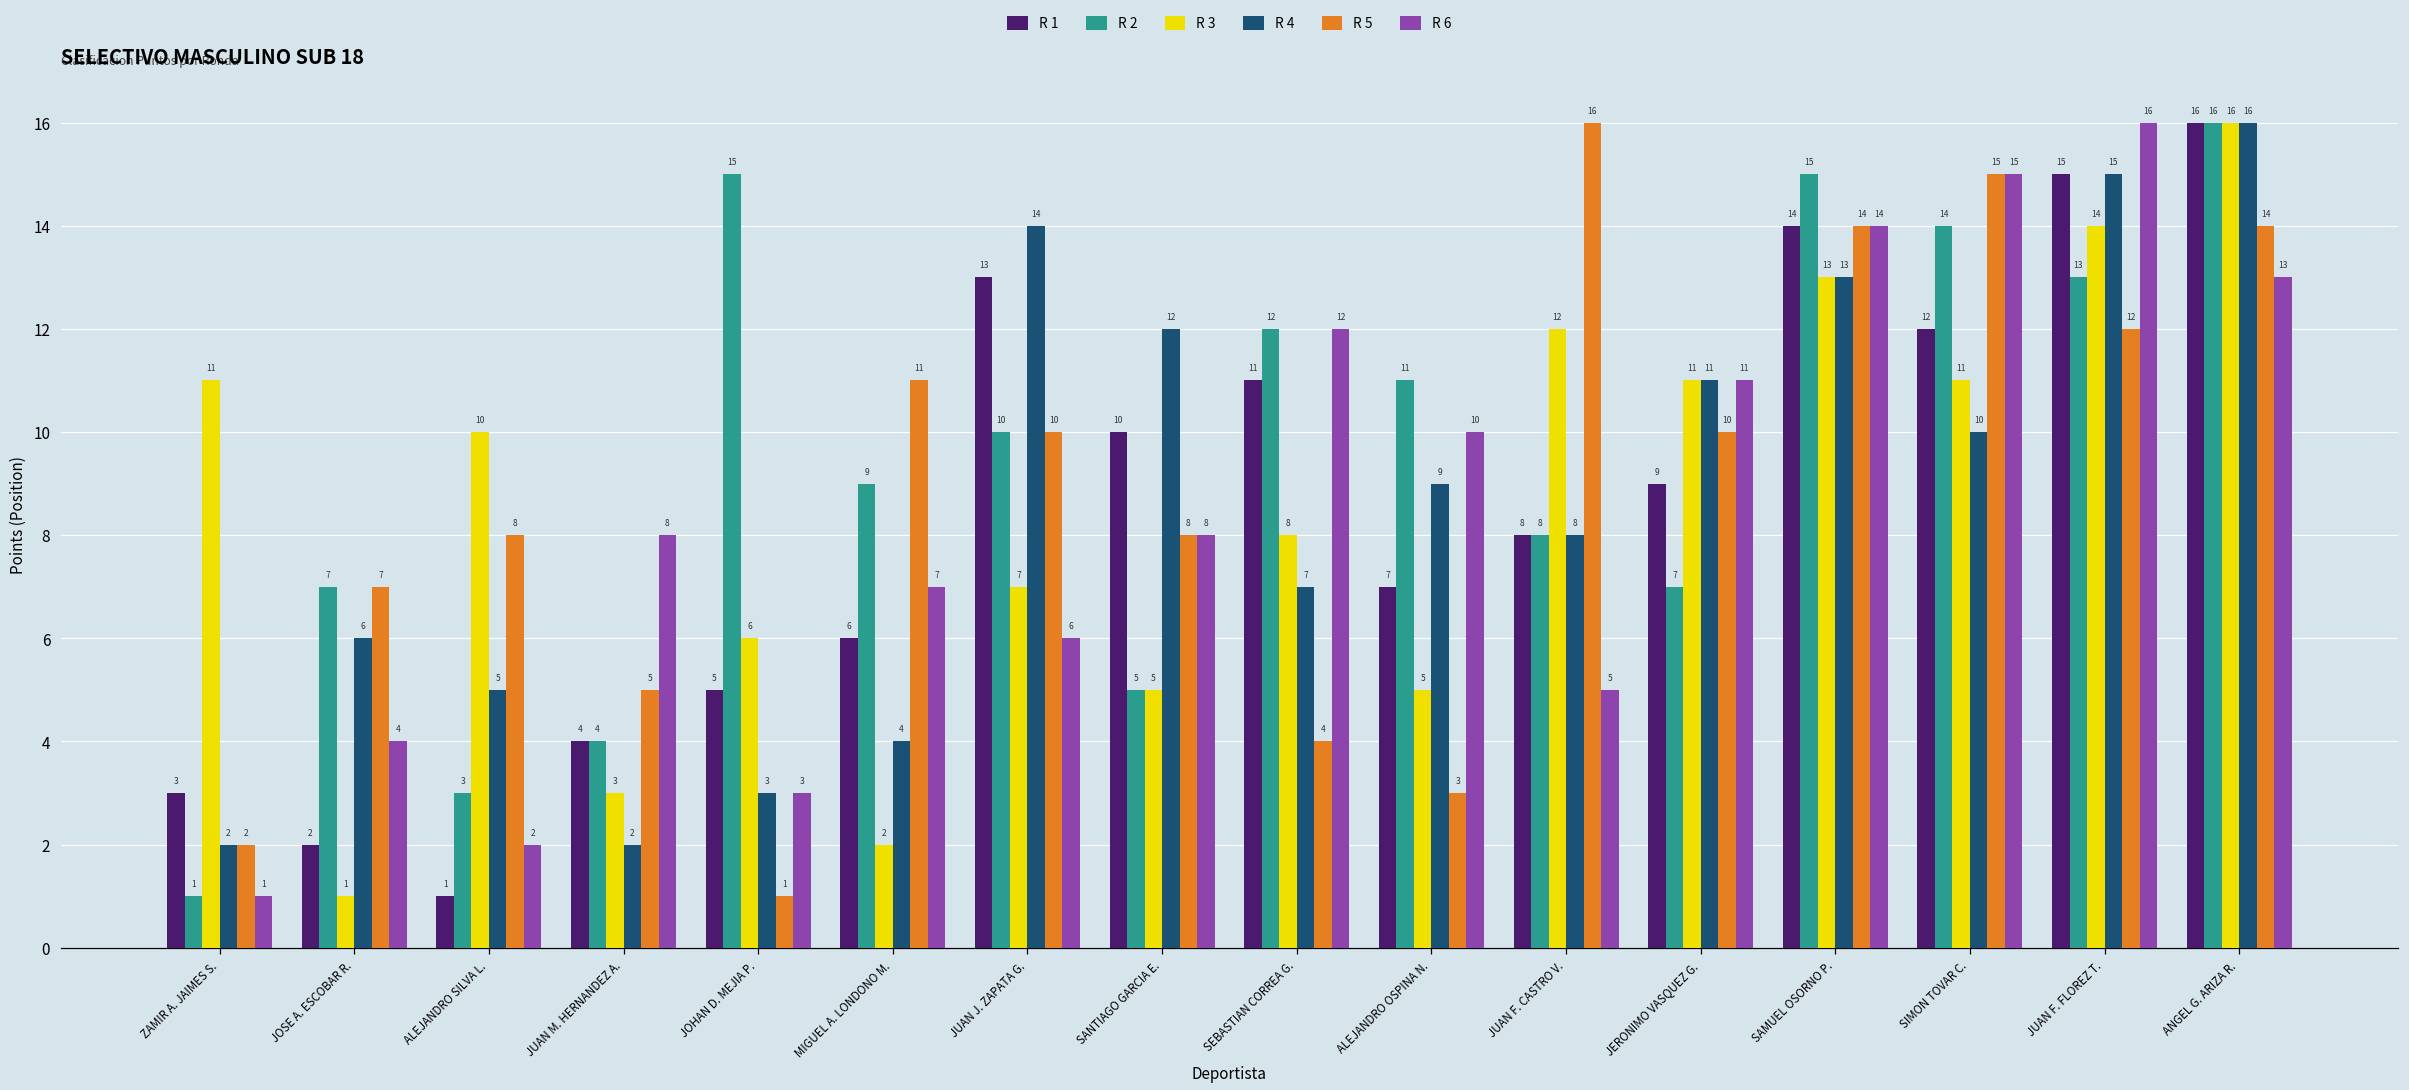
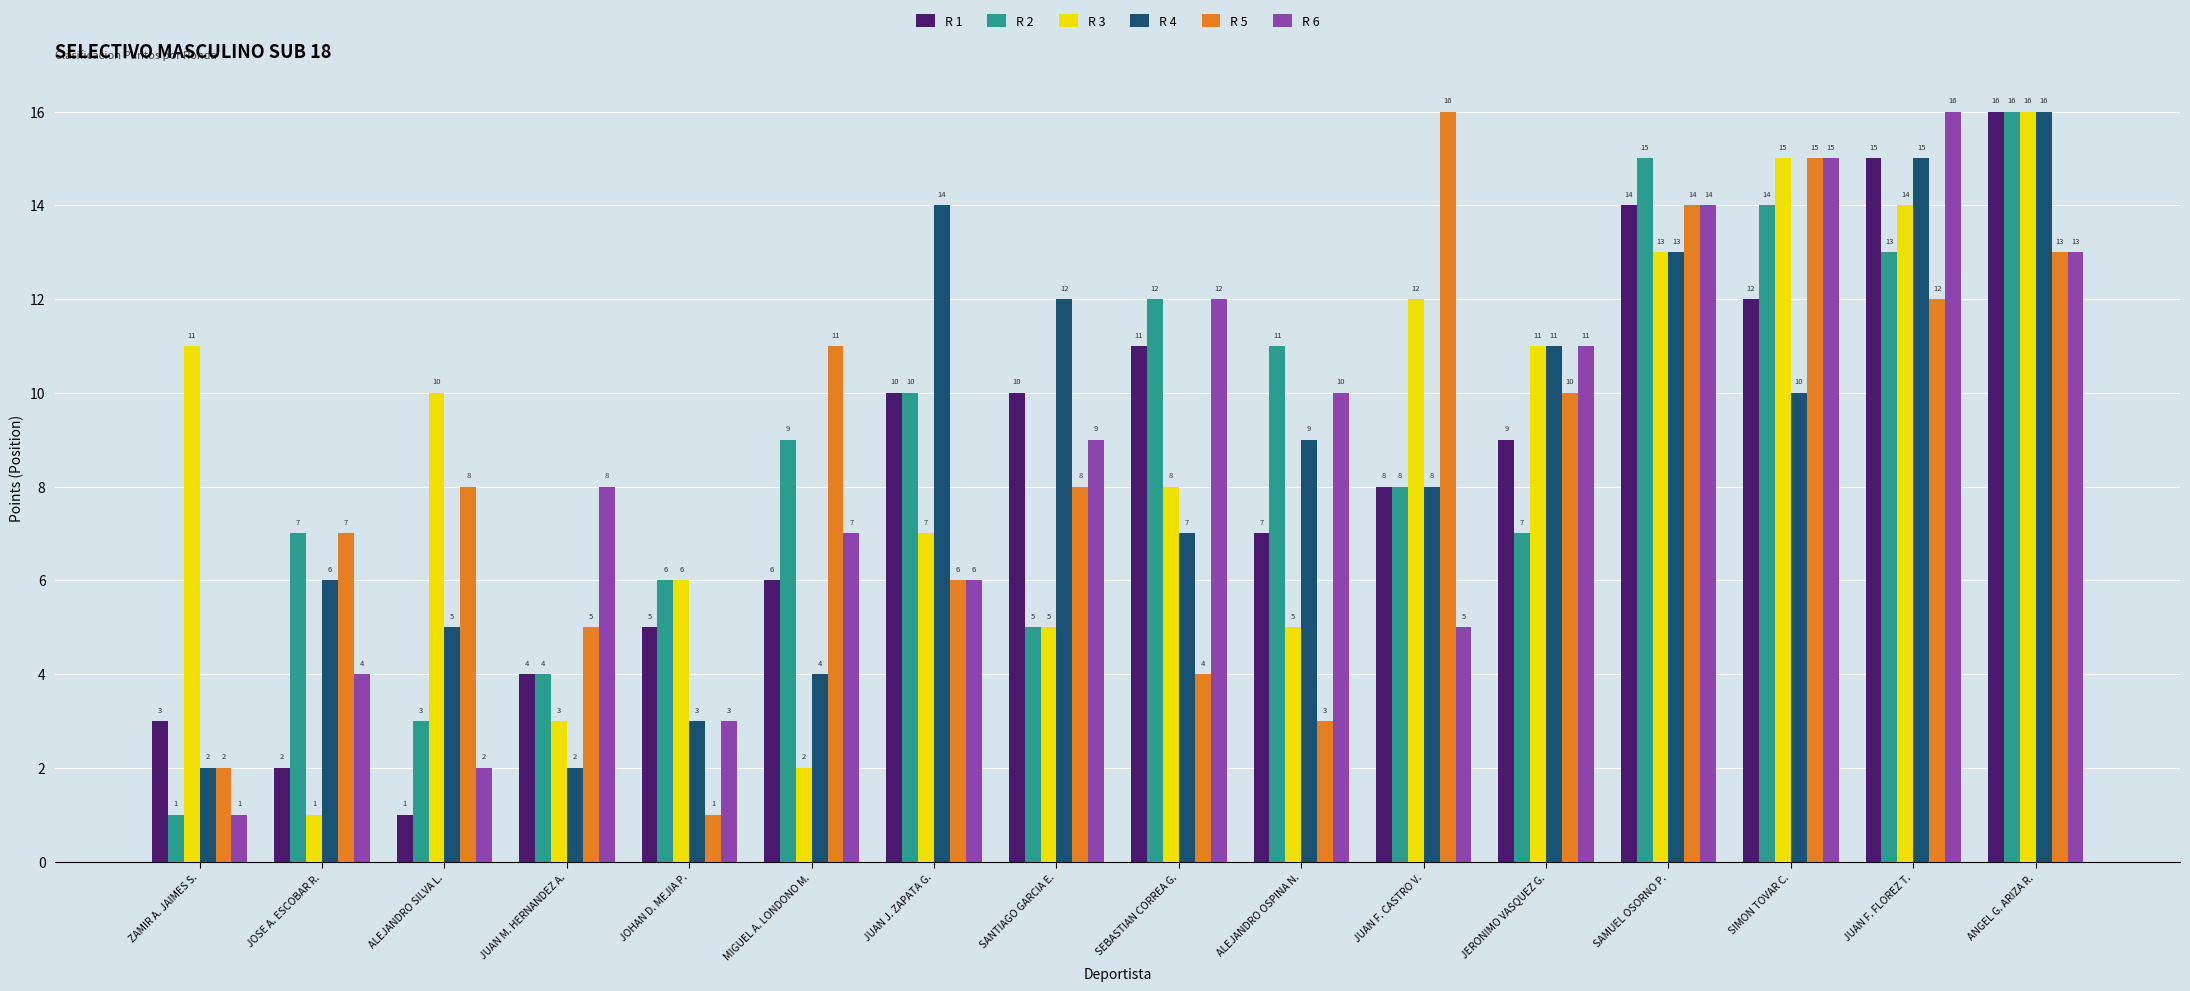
  {
    "R 1": {
      "ZAMIR A. JAIMES S.": 3,
      "JOSE A. ESCOBAR R.": 2,
      "ALEJANDRO SILVA L.": 1,
      "JUAN M. HERNANDEZ A.": 4,
      "JOHAN D. MEJIA P.": 5,
      "MIGUEL A. LONDONO M.": 6,
-     "JUAN J. ZAPATA G.": 13,
+     "JUAN J. ZAPATA G.": 10,
      "SANTIAGO GARCIA E.": 10,
      "SEBASTIAN CORREA G.": 11,
      "ALEJANDRO OSPINA N.": 7,
      "JUAN F. CASTRO V.": 8,
      "JERONIMO VASQUEZ G.": 9,
      "SAMUEL OSORNO P.": 14,
      "SIMON TOVAR C.": 12,
      "JUAN F. FLOREZ T.": 15,
      "ANGEL G. ARIZA R.": 16
    },
    "R 2": {
      "ZAMIR A. JAIMES S.": 1,
      "JOSE A. ESCOBAR R.": 7,
      "ALEJANDRO SILVA L.": 3,
      "JUAN M. HERNANDEZ A.": 4,
-     "JOHAN D. MEJIA P.": 15,
+     "JOHAN D. MEJIA P.": 6,
      "MIGUEL A. LONDONO M.": 9,
      "JUAN J. ZAPATA G.": 10,
      "SANTIAGO GARCIA E.": 5,
      "SEBASTIAN CORREA G.": 12,
      "ALEJANDRO OSPINA N.": 11,
      "JUAN F. CASTRO V.": 8,
      "JERONIMO VASQUEZ G.": 7,
      "SAMUEL OSORNO P.": 15,
      "SIMON TOVAR C.": 14,
      "JUAN F. FLOREZ T.": 13,
      "ANGEL G. ARIZA R.": 16
    },
    "R 3": {
      "ZAMIR A. JAIMES S.": 11,
      "JOSE A. ESCOBAR R.": 1,
      "ALEJANDRO SILVA L.": 10,
      "JUAN M. HERNANDEZ A.": 3,
      "JOHAN D. MEJIA P.": 6,
      "MIGUEL A. LONDONO M.": 2,
      "JUAN J. ZAPATA G.": 7,
      "SANTIAGO GARCIA E.": 5,
      "SEBASTIAN CORREA G.": 8,
      "ALEJANDRO OSPINA N.": 5,
      "JUAN F. CASTRO V.": 12,
      "JERONIMO VASQUEZ G.": 11,
      "SAMUEL OSORNO P.": 13,
-     "SIMON TOVAR C.": 11,
+     "SIMON TOVAR C.": 15,
      "JUAN F. FLOREZ T.": 14,
      "ANGEL G. ARIZA R.": 16
    },
    "R 4": {
      "ZAMIR A. JAIMES S.": 2,
      "JOSE A. ESCOBAR R.": 6,
      "ALEJANDRO SILVA L.": 5,
      "JUAN M. HERNANDEZ A.": 2,
      "JOHAN D. MEJIA P.": 3,
      "MIGUEL A. LONDONO M.": 4,
      "JUAN J. ZAPATA G.": 14,
      "SANTIAGO GARCIA E.": 12,
      "SEBASTIAN CORREA G.": 7,
      "ALEJANDRO OSPINA N.": 9,
      "JUAN F. CASTRO V.": 8,
      "JERONIMO VASQUEZ G.": 11,
      "SAMUEL OSORNO P.": 13,
      "SIMON TOVAR C.": 10,
      "JUAN F. FLOREZ T.": 15,
      "ANGEL G. ARIZA R.": 16
    },
    "R 5": {
      "ZAMIR A. JAIMES S.": 2,
      "JOSE A. ESCOBAR R.": 7,
      "ALEJANDRO SILVA L.": 8,
      "JUAN M. HERNANDEZ A.": 5,
      "JOHAN D. MEJIA P.": 1,
      "MIGUEL A. LONDONO M.": 11,
-     "JUAN J. ZAPATA G.": 10,
+     "JUAN J. ZAPATA G.": 6,
      "SANTIAGO GARCIA E.": 8,
      "SEBASTIAN CORREA G.": 4,
      "ALEJANDRO OSPINA N.": 3,
      "JUAN F. CASTRO V.": 16,
      "JERONIMO VASQUEZ G.": 10,
      "SAMUEL OSORNO P.": 14,
      "SIMON TOVAR C.": 15,
      "JUAN F. FLOREZ T.": 12,
-     "ANGEL G. ARIZA R.": 14
+     "ANGEL G. ARIZA R.": 13
    },
    "R 6": {
      "ZAMIR A. JAIMES S.": 1,
      "JOSE A. ESCOBAR R.": 4,
      "ALEJANDRO SILVA L.": 2,
      "JUAN M. HERNANDEZ A.": 8,
      "JOHAN D. MEJIA P.": 3,
      "MIGUEL A. LONDONO M.": 7,
      "JUAN J. ZAPATA G.": 6,
-     "SANTIAGO GARCIA E.": 8,
+     "SANTIAGO GARCIA E.": 9,
      "SEBASTIAN CORREA G.": 12,
      "ALEJANDRO OSPINA N.": 10,
      "JUAN F. CASTRO V.": 5,
      "JERONIMO VASQUEZ G.": 11,
      "SAMUEL OSORNO P.": 14,
      "SIMON TOVAR C.": 15,
      "JUAN F. FLOREZ T.": 16,
      "ANGEL G. ARIZA R.": 13
    }
  }
